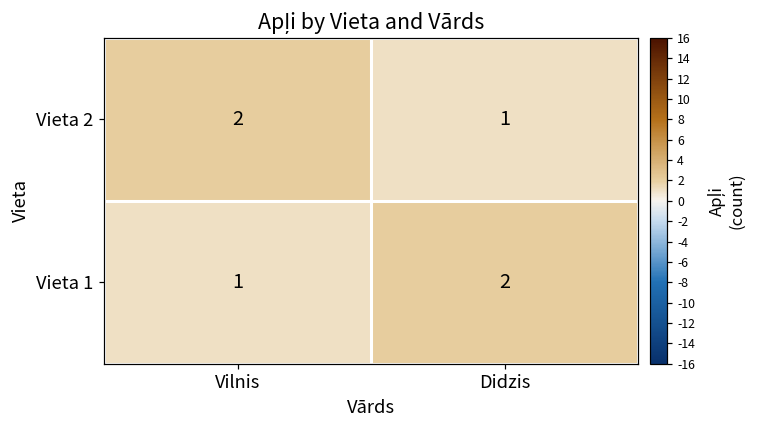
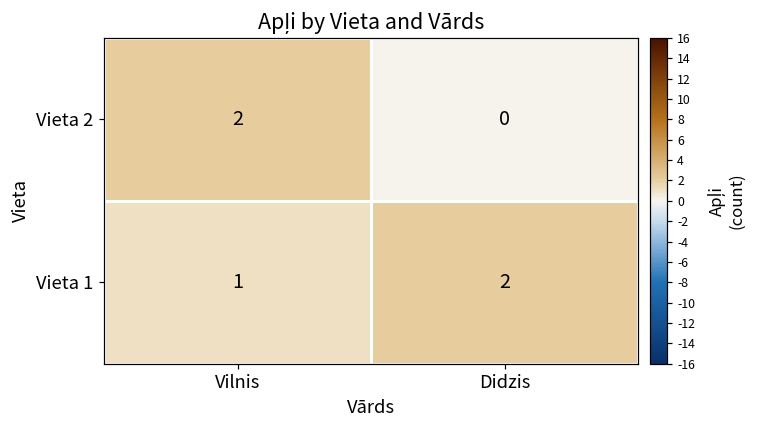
  {
    "Vieta 2": {
      "Vilnis": 2,
-     "Didzis": 1
+     "Didzis": 0
    },
    "Vieta 1": {
      "Vilnis": 1,
      "Didzis": 2
    }
  }
